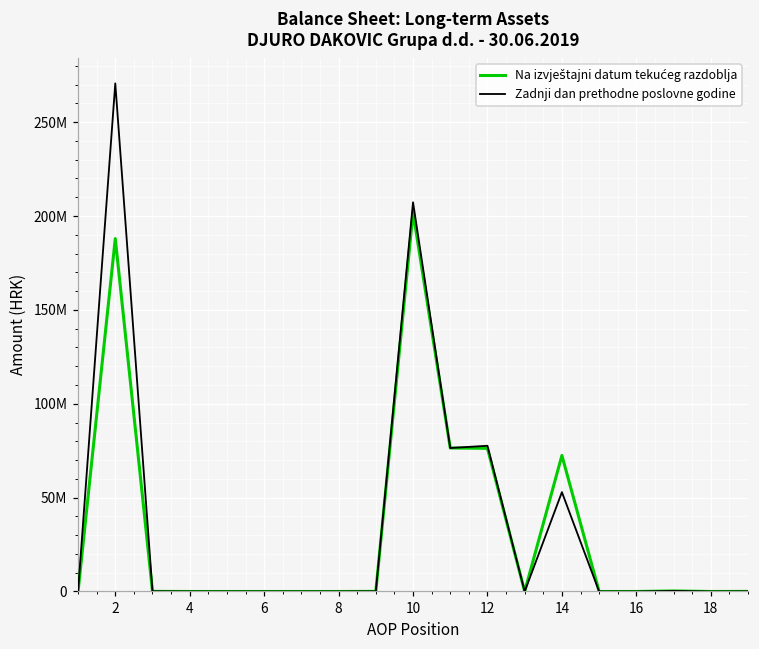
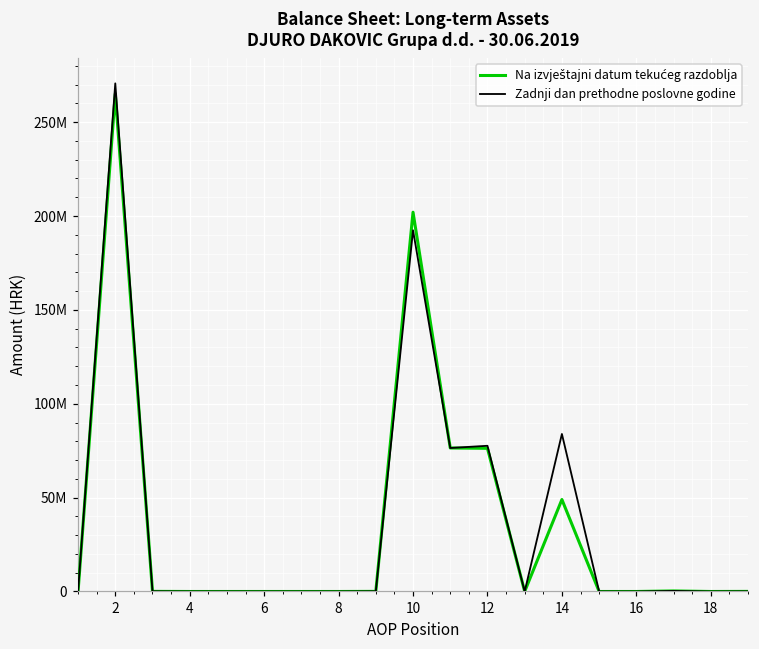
  {
    "Na izvještajni datum tekućeg razdoblja": {
-     "2": 188000000,
+     "2": 265000000,
      "10": 202000000,
-     "14": 72000000
+     "14": 49000000
    },
    "Zadnji dan prethodne poslovne godine": {
      "2": 271000000,
-     "10": 207000000,
-     "14": 53000000
+     "10": 192000000,
+     "14": 84000000
    }
  }
